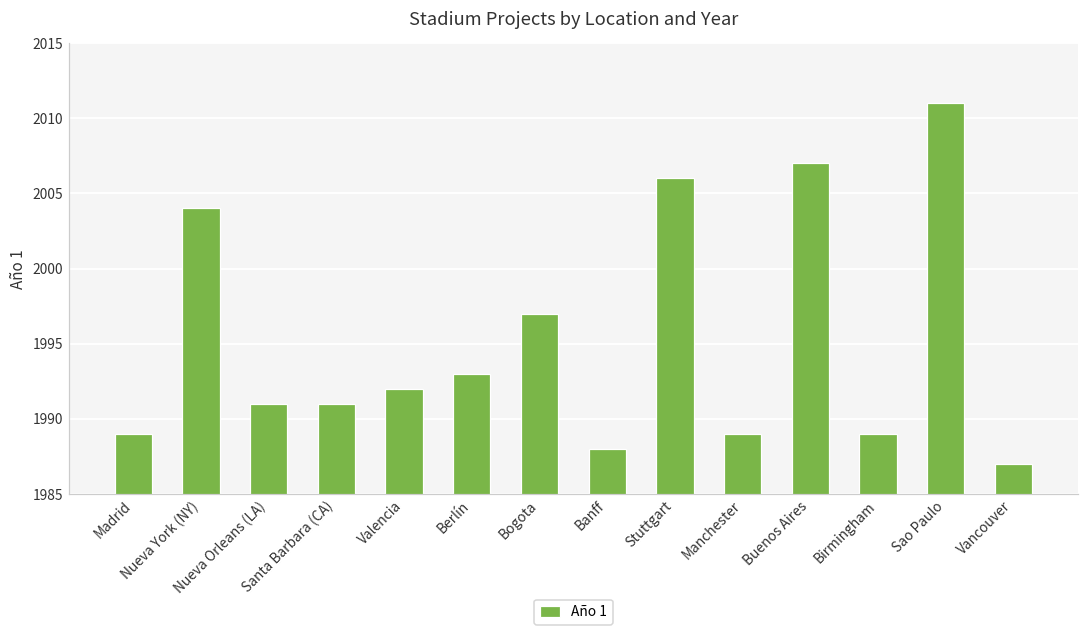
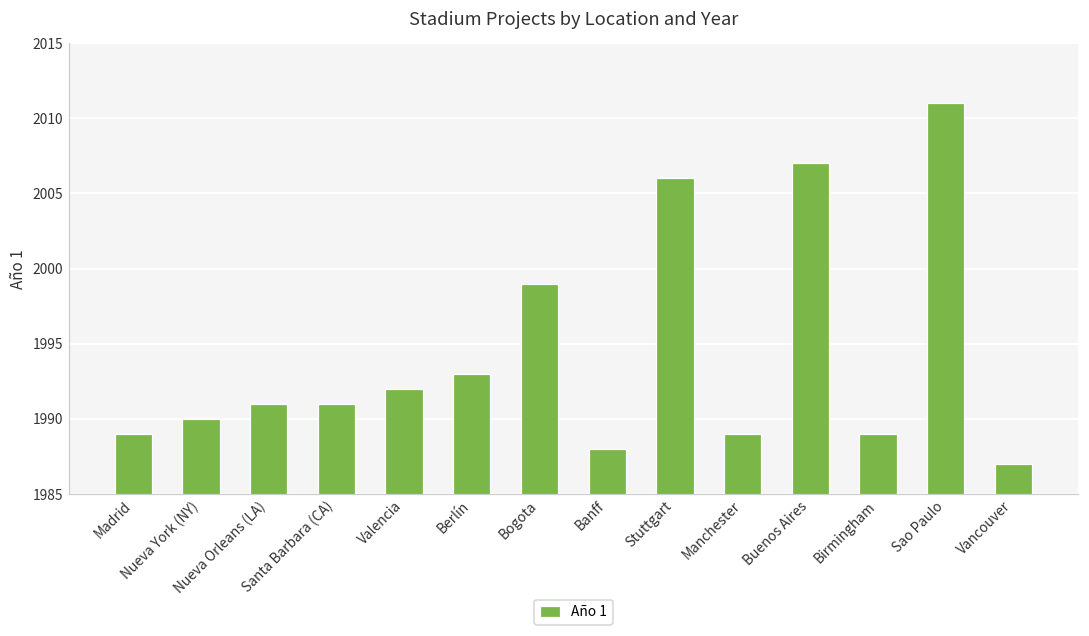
  {
    "Madrid": 1989,
-   "Nueva York (NY)": 2004,
+   "Nueva York (NY)": 1990,
    "Nueva Orleans (LA)": 1991,
    "Santa Barbara (CA)": 1991,
    "Valencia": 1992,
    "Berlín": 1993,
-   "Bogota": 1997,
+   "Bogota": 1999,
    "Banff": 1988,
    "Stuttgart": 2006,
    "Manchester": 1989,
    "Buenos Aires": 2007,
    "Birmingham": 1989,
    "Sao Paulo": 2011,
    "Vancouver": 1987
  }
